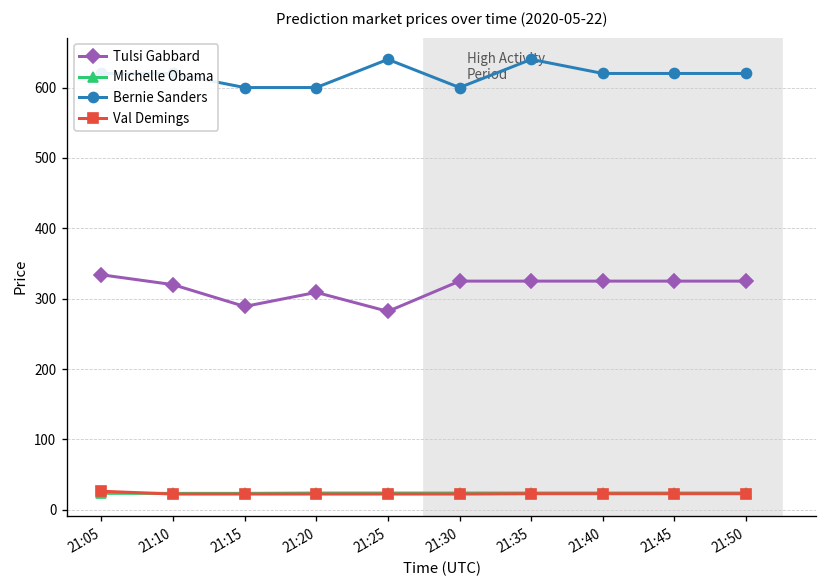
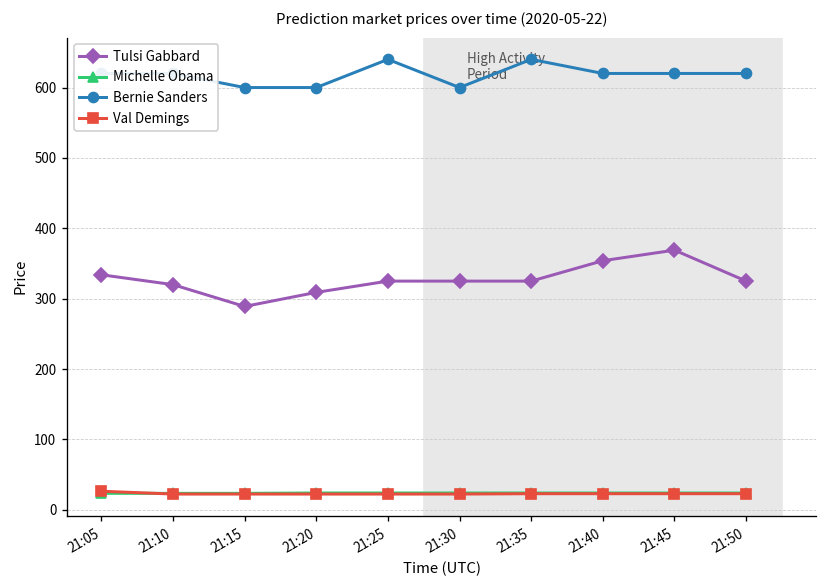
  {
    "Tulsi Gabbard": {
      "21:05": 330,
      "21:10": 320,
      "21:15": 290,
      "21:20": 310,
-     "21:25": 280,
+     "21:25": 330,
      "21:30": 330,
      "21:35": 330,
-     "21:40": 330,
-     "21:45": 330,
+     "21:40": 350,
+     "21:45": 370,
      "21:50": 330
    },
    "Bernie Sanders": {
      "21:15": 600,
      "21:20": 600,
      "21:25": 640,
      "21:30": 600,
      "21:35": 640,
      "21:40": 620,
      "21:45": 620,
      "21:50": 620
    }
  }
